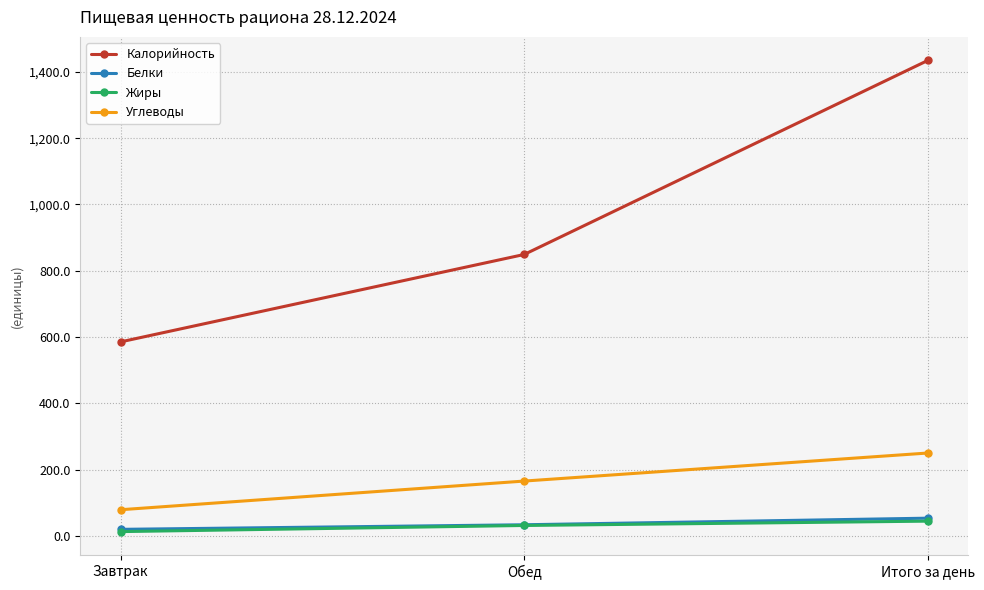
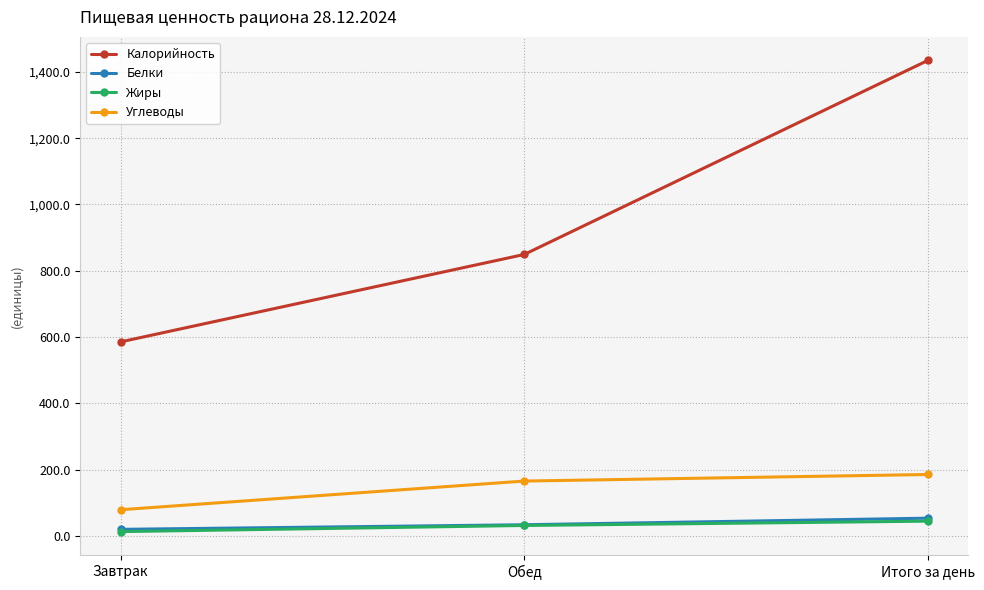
  {
    "Калорийность": {
      "Завтрак": "590",
      "Обед": "850",
      "Итого за день": "1,430"
    },
    "Белки": {
      "Итого за день": "50"
    },
    "Жиры": {
      "Итого за день": "40"
    },
    "Углеводы": {
      "Завтрак": "80",
      "Обед": "170",
-     "Итого за день": "250"
+     "Итого за день": "190"
    }
  }
